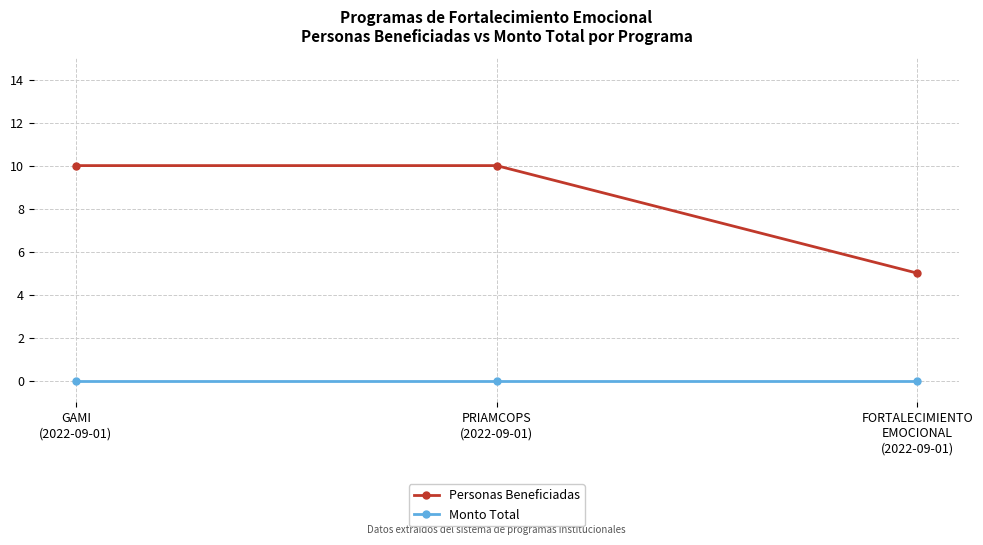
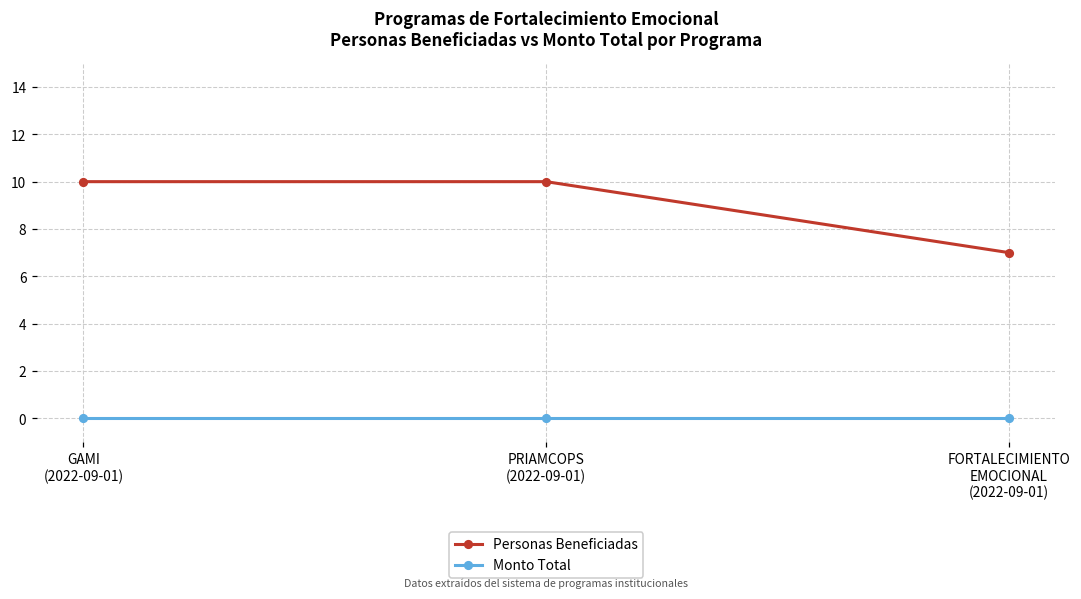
  {
    "Personas Beneficiadas": {
      "GAMI (2022-09-01)": 10,
      "PRIAMCOPS (2022-09-01)": 10,
-     "FORTALECIMIENTO EMOCIONAL (2022-09-01)": 5
+     "FORTALECIMIENTO EMOCIONAL (2022-09-01)": 7
    },
    "Monto Total": {
      "GAMI (2022-09-01)": 0,
      "PRIAMCOPS (2022-09-01)": 0,
      "FORTALECIMIENTO EMOCIONAL (2022-09-01)": 0
    }
  }
